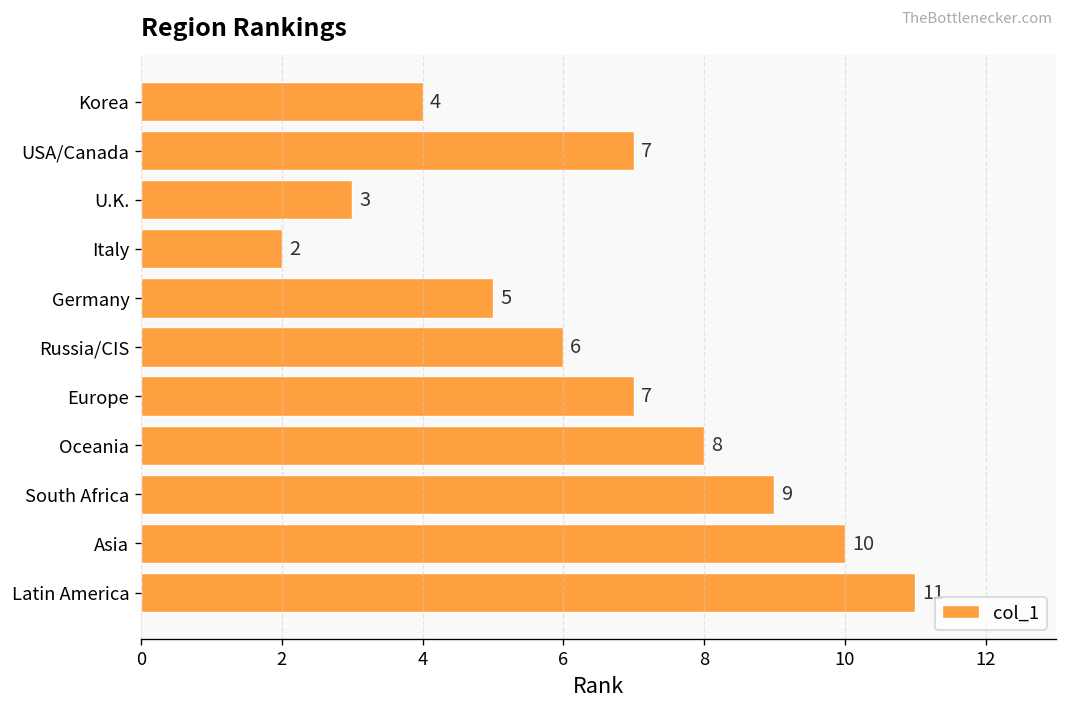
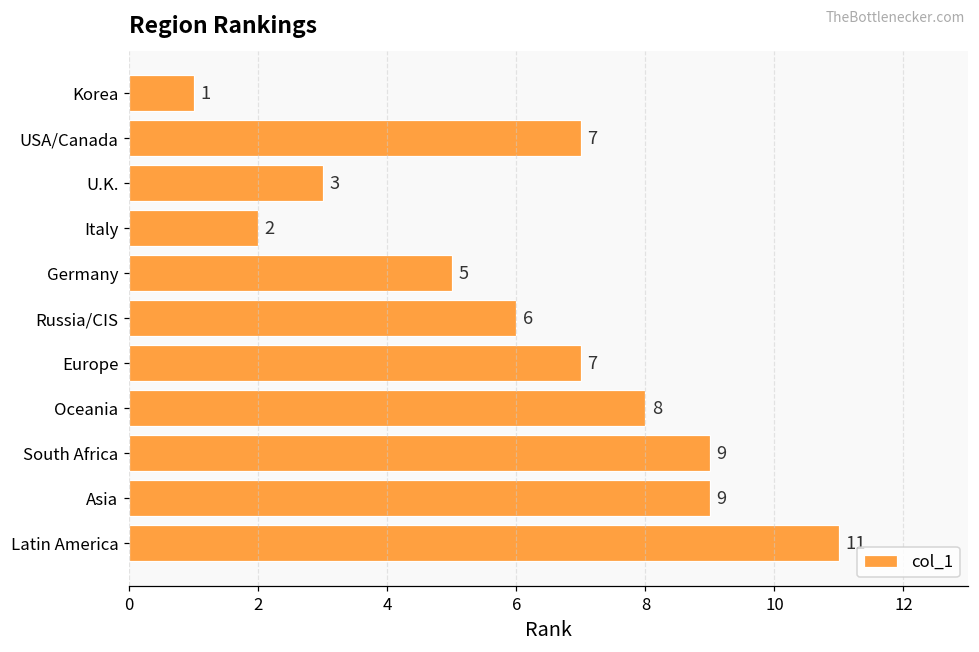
  {
-   "Korea": 4,
+   "Korea": 1,
    "USA/Canada": 7,
    "U.K.": 3,
    "Italy": 2,
    "Germany": 5,
    "Russia/CIS": 6,
    "Europe": 7,
    "Oceania": 8,
    "South Africa": 9,
-   "Asia": 10
+   "Asia": 9
  }
